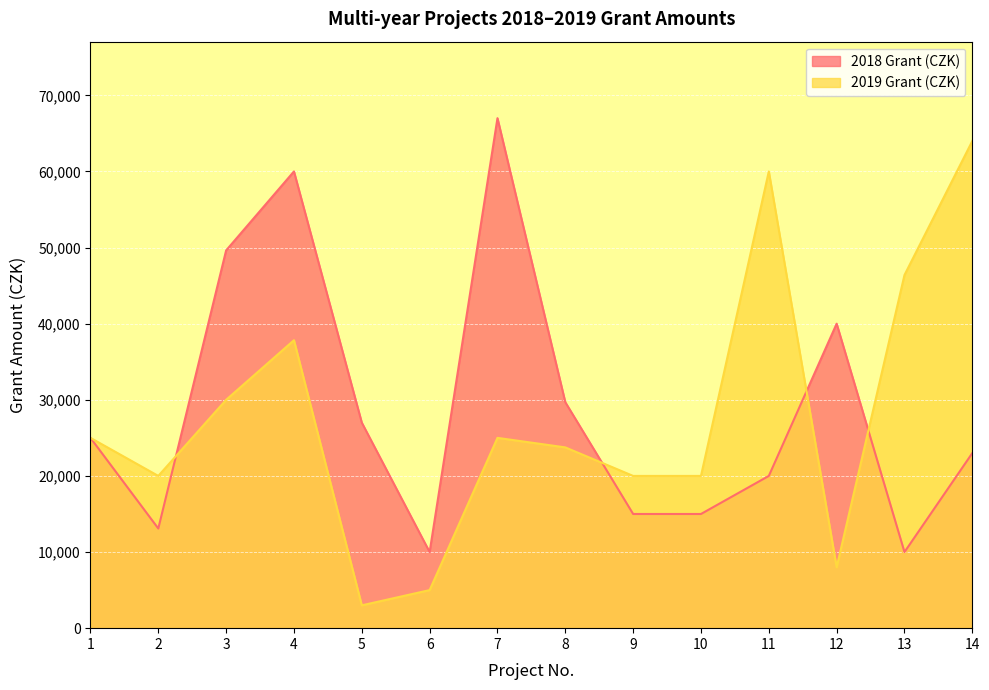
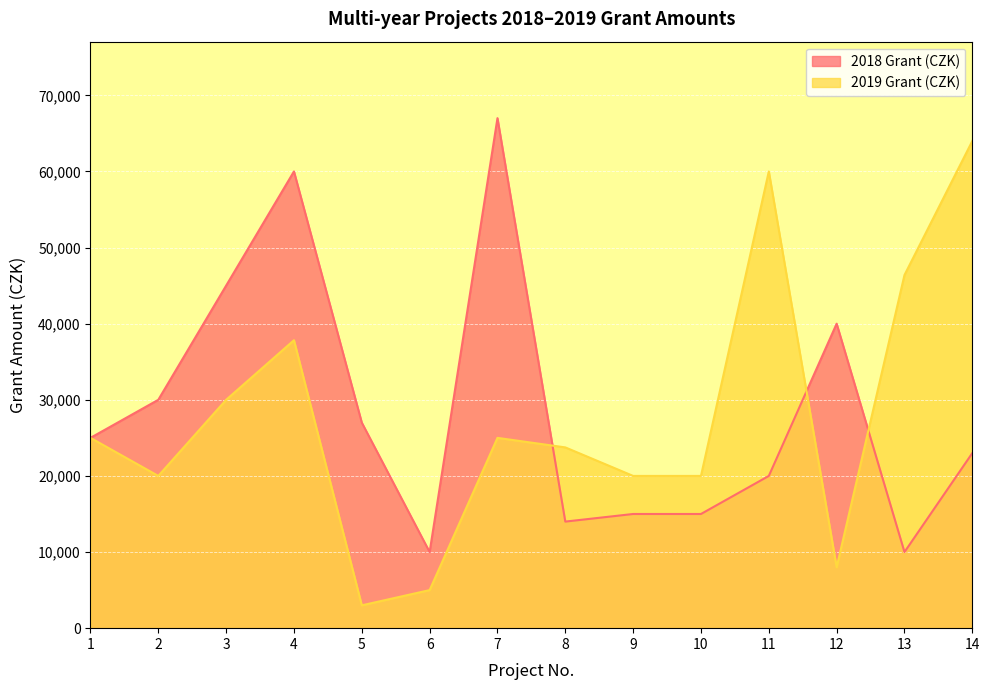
  {
    "2018 Grant (CZK)": {
-     "2": "13,000",
-     "3": "50,000",
+     "2": "30,000",
+     "3": "45,000",
      "4": "60,000",
      "5": "27,000",
      "6": "10,000",
      "7": "67,000",
-     "8": "30,000",
+     "8": "14,000",
      "9": "15,000",
      "10": "15,000",
      "11": "20,000",
      "12": "40,000",
      "13": "10,000",
      "14": "23,000"
    },
    "2019 Grant (CZK)": {
      "2": "20,000",
      "3": "30,000",
      "4": "38,000",
      "5": "3,000",
      "6": "5,000",
      "7": "25,000",
      "8": "24,000",
      "9": "20,000",
      "10": "20,000",
      "11": "60,000",
      "12": "8,000",
      "13": "46,000",
      "14": "64,000"
    }
  }
